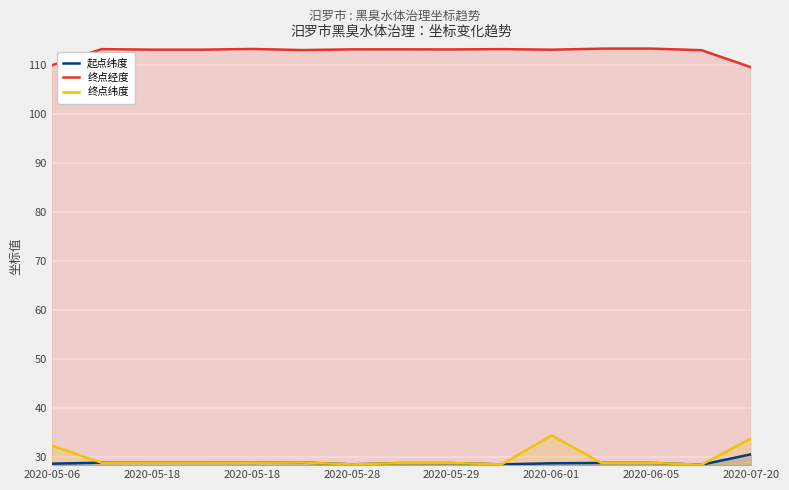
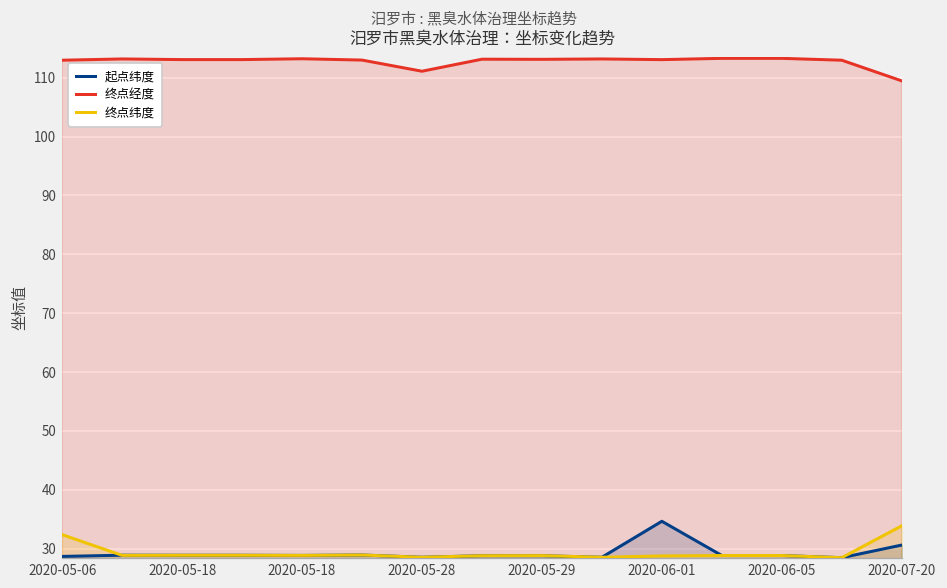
  {
    "起点纬度": {
      "2020-05-06": 29,
-     "2020-06-01": 29,
+     "2020-06-01": 35,
      "2020-07-20": 31
    },
    "终点经度": {
-     "2020-05-06": 110,
-     "2020-05-28": 113,
+     "2020-05-06": 113,
+     "2020-05-28": 111,
      "2020-06-01": 113,
      "2020-07-20": 109
    },
    "终点纬度": {
      "2020-05-06": 32,
-     "2020-06-01": 34,
+     "2020-06-01": 29,
      "2020-07-20": 34
    }
  }
